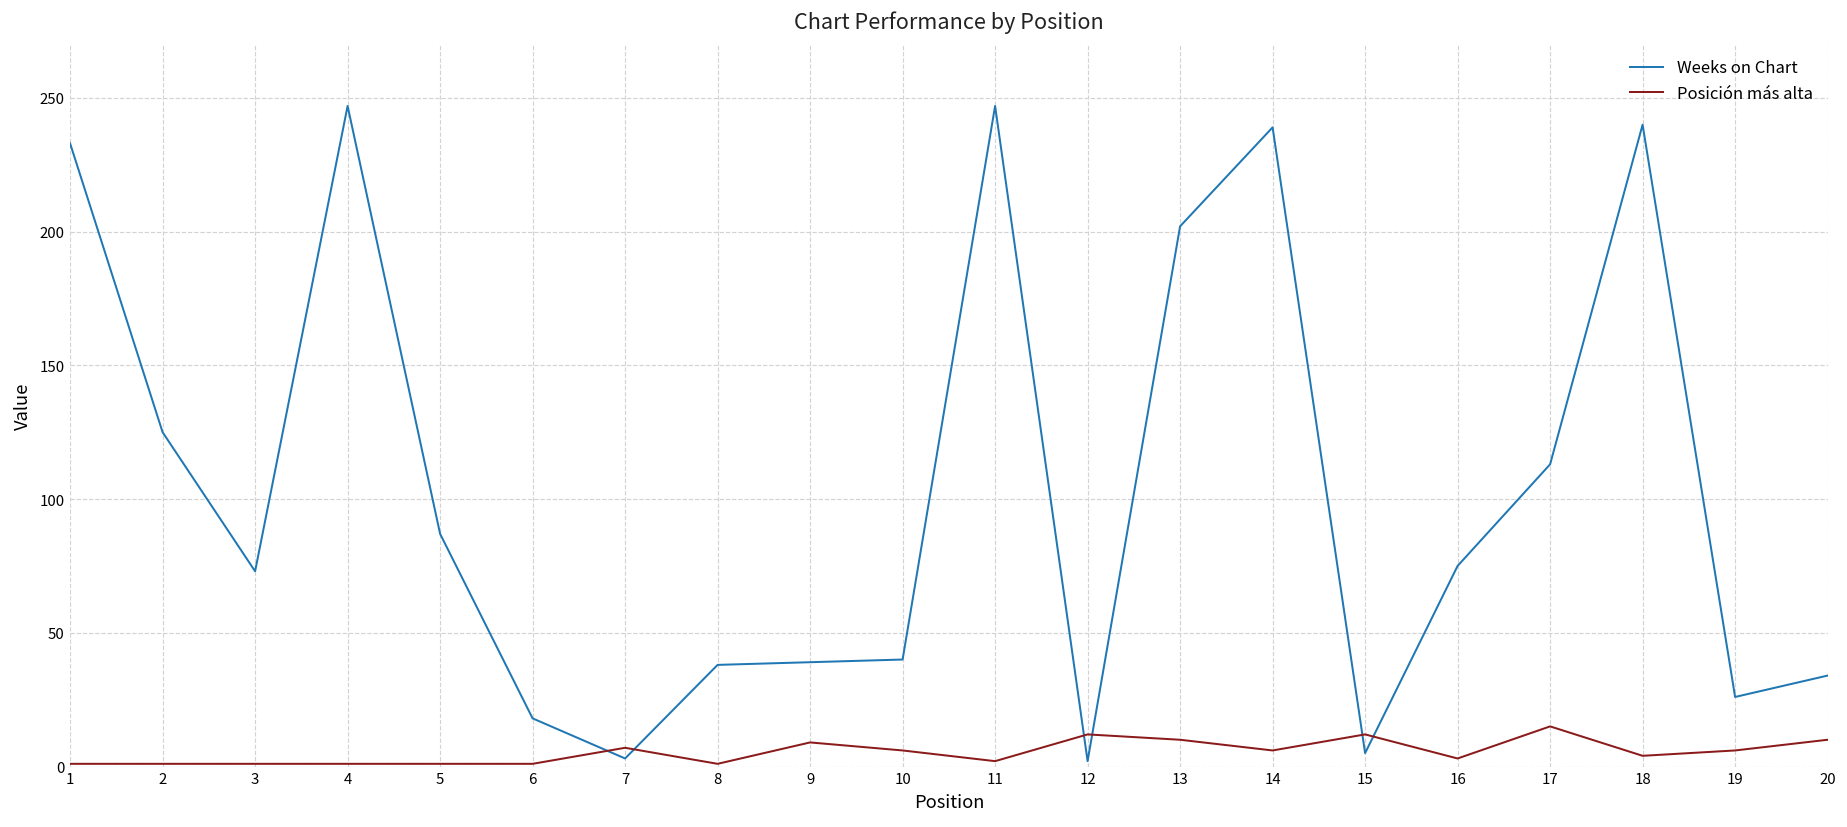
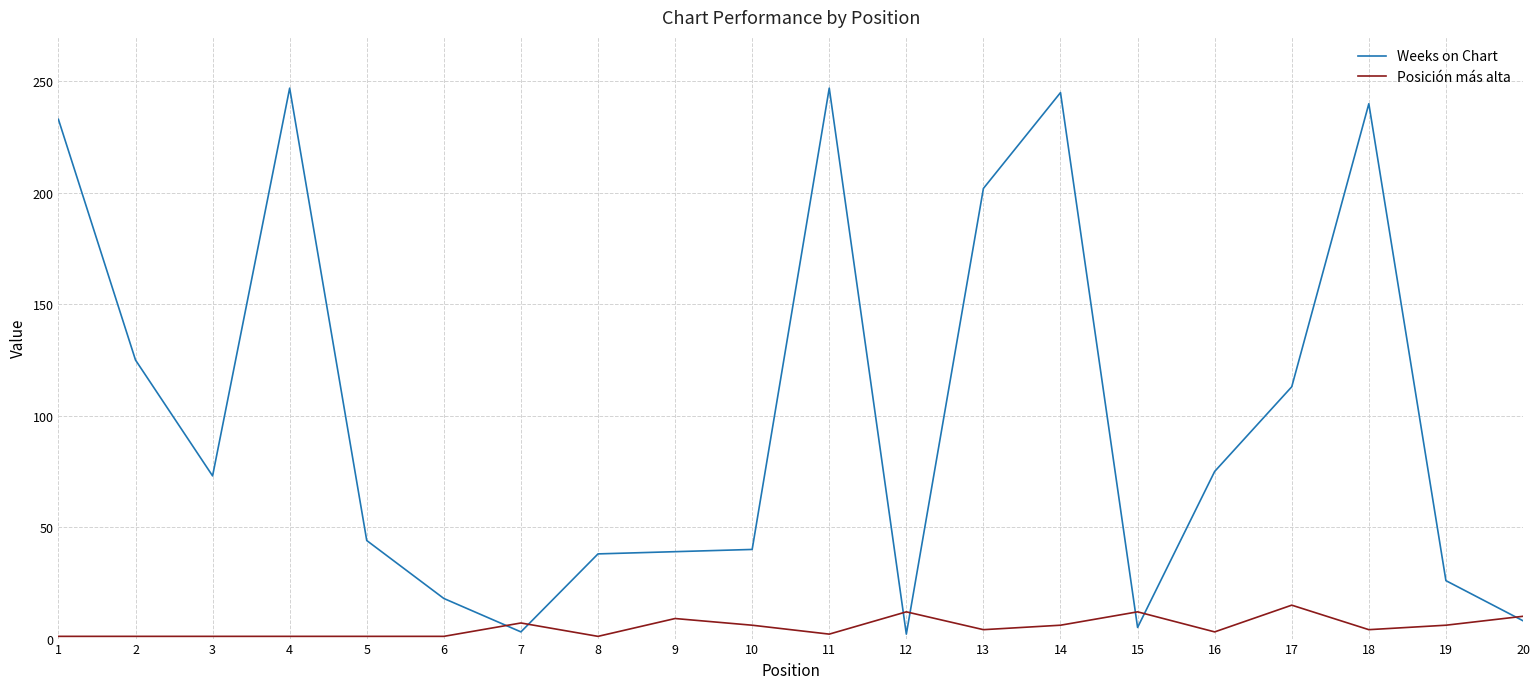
  {
    "Weeks on Chart": {
      "1": 233,
      "2": 125,
      "3": 73,
      "4": 247,
-     "5": 87,
+     "5": 44,
      "6": 18,
      "7": 3,
      "8": 38,
      "9": 39,
      "10": 40,
      "11": 247,
      "12": 2,
      "13": 202,
-     "14": 239,
+     "14": 245,
      "15": 5,
      "16": 75,
      "17": 113,
      "18": 240,
      "19": 26,
-     "20": 34
+     "20": 8
    },
    "Posición más alta": {
      "1": 1,
      "2": 1,
      "3": 1,
      "4": 1,
      "5": 1,
      "6": 1,
      "7": 7,
      "8": 1,
      "9": 9,
      "10": 6,
      "11": 2,
      "12": 12,
-     "13": 10,
+     "13": 4,
      "14": 6,
      "15": 12,
      "16": 3,
      "17": 15,
      "18": 4,
      "19": 6,
      "20": 10
    }
  }
